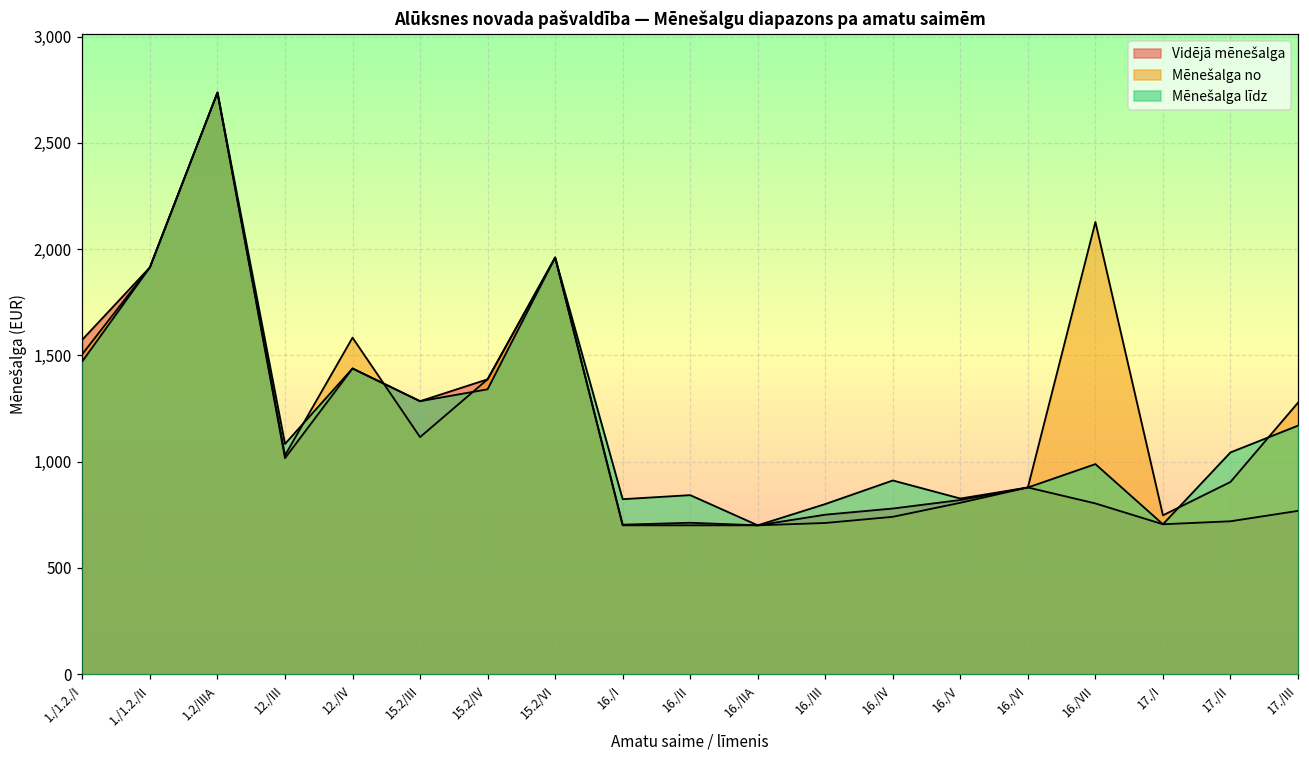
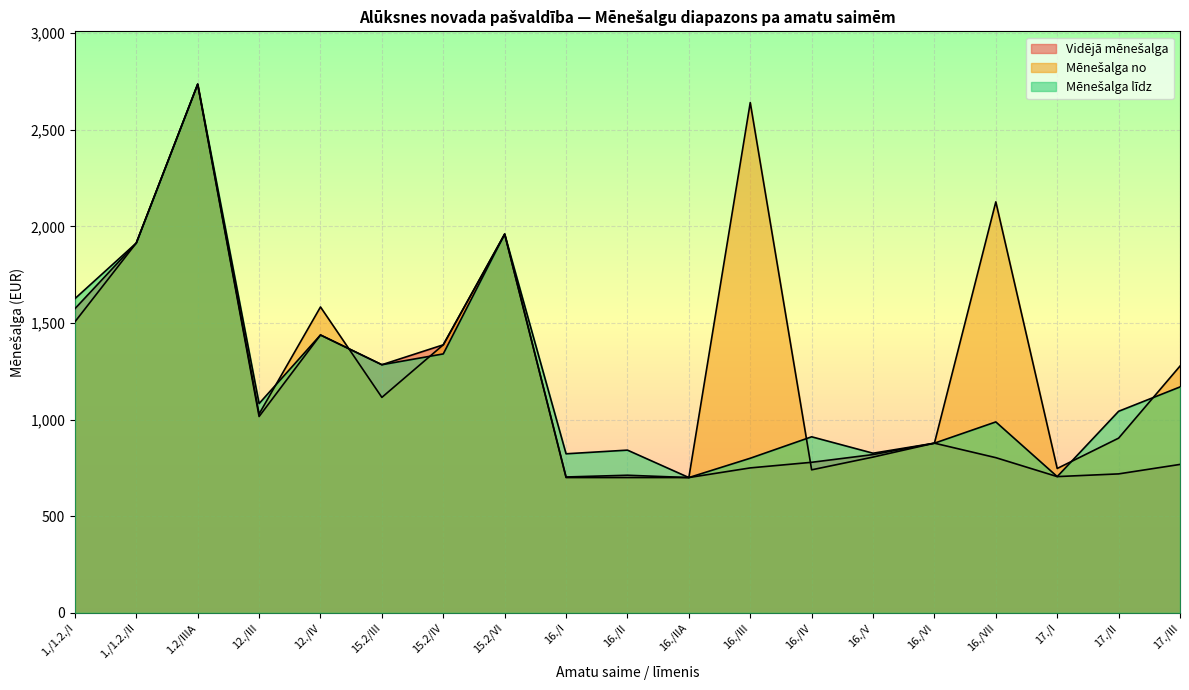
  {
    "Vidējā mēnešalga": {
      "1./1.2./I": "1,570",
      "16./III": "750",
      "16./IV": "780",
      "16./VII": "800",
      "17./II": "720",
      "17./III": "770"
    },
    "Mēnešalga no": {
      "1./1.2./I": "1,510",
      "12./IV": "1,580",
      "15.2/III": "1,120",
-     "16./III": "710",
+     "16./III": "2,640",
      "16./IV": "740",
      "16./VII": "2,130",
      "17./I": "750",
      "17./II": "900",
      "17./III": "1,280"
    },
    "Mēnešalga līdz": {
-     "1./1.2./I": "1,470",
+     "1./1.2./I": "1,630",
      "12./III": "1,080",
      "15.2/IV": "1,340",
      "16./I": "820",
      "16./II": "840",
      "16./III": "800",
      "16./IV": "910",
      "16./VII": "990",
      "17./II": "1,040",
      "17./III": "1,170"
    }
  }
